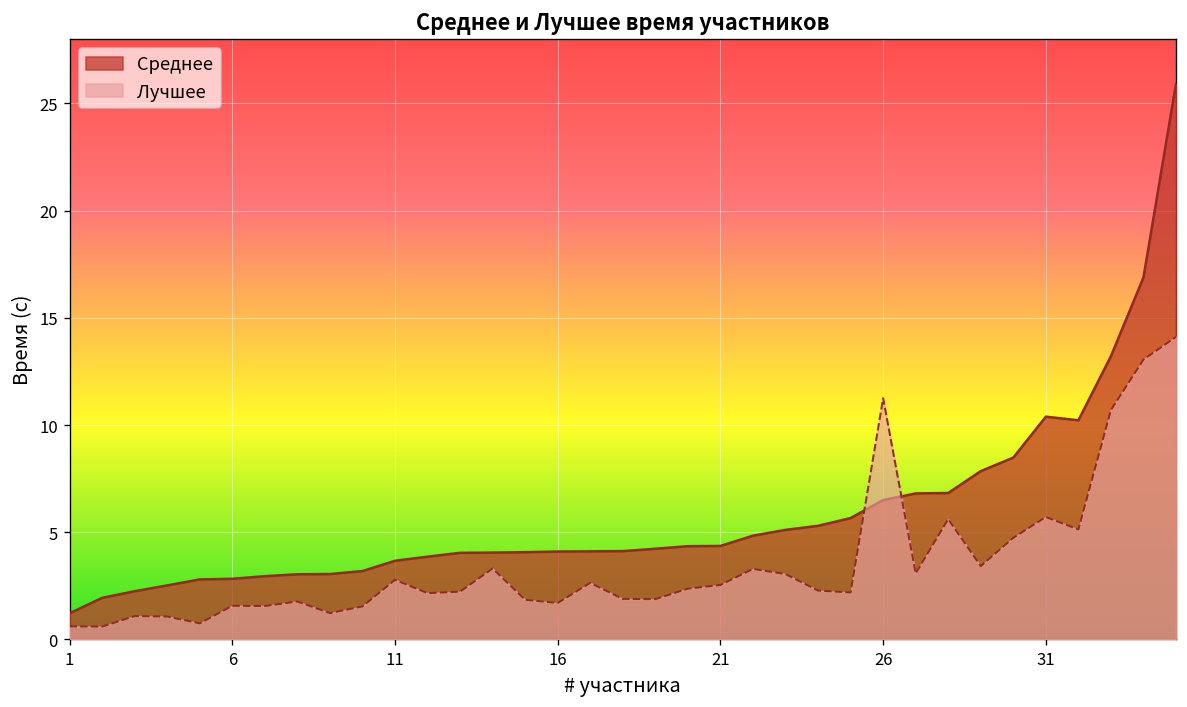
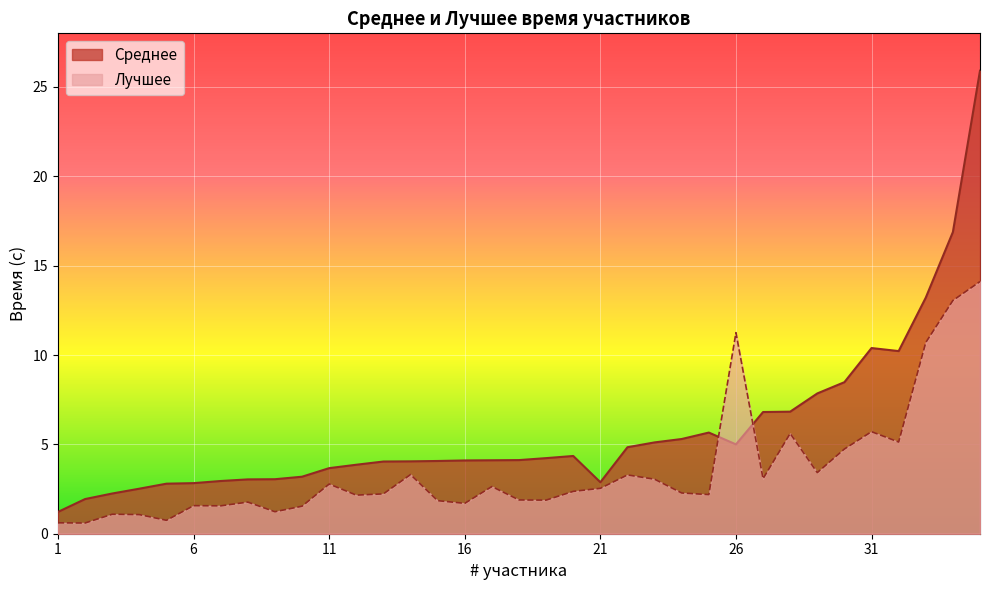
  {
    "Среднее": {
      "1": 1.2,
      "6": 2.8,
      "11": 3.7,
      "16": 4.1,
-     "21": 4.4,
-     "26": 6.5,
+     "21": 2.9,
+     "26": 5.0,
      "31": 10.4
    },
    "Лучшее": {
      "1": 0.6,
      "6": 1.6,
      "11": 2.8,
      "16": 1.7,
      "21": 2.5,
      "26": 11.3,
      "31": 5.7
    }
  }
